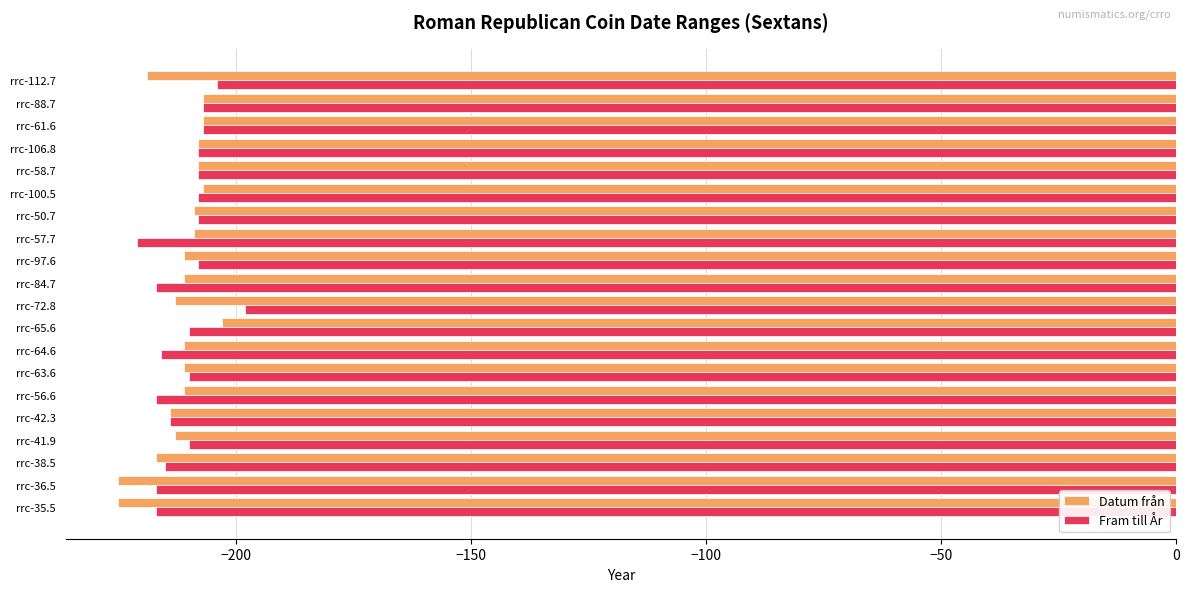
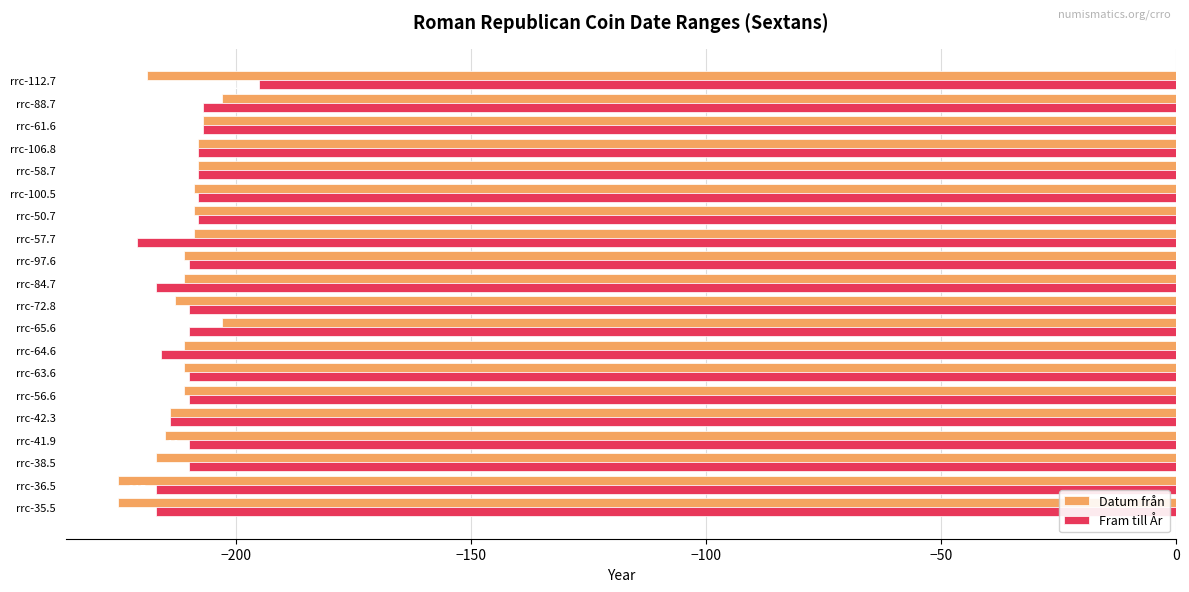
  {
    "Datum från": {
      "rrc-112.7": -219,
-     "rrc-88.7": -207,
+     "rrc-88.7": -203,
      "rrc-61.6": -207,
      "rrc-106.8": -208,
      "rrc-58.7": -208,
-     "rrc-100.5": -207,
+     "rrc-100.5": -209,
      "rrc-50.7": -209,
      "rrc-57.7": -209,
      "rrc-97.6": -211,
      "rrc-84.7": -211,
      "rrc-72.8": -213,
      "rrc-65.6": -203,
      "rrc-64.6": -211,
      "rrc-63.6": -211,
      "rrc-56.6": -211,
      "rrc-42.3": -214,
-     "rrc-41.9": -213,
+     "rrc-41.9": -215,
      "rrc-38.5": -217,
      "rrc-36.5": -225,
      "rrc-35.5": -225
    },
    "Fram till År": {
-     "rrc-112.7": -204,
+     "rrc-112.7": -195,
      "rrc-88.7": -207,
      "rrc-61.6": -207,
      "rrc-106.8": -208,
      "rrc-58.7": -208,
      "rrc-100.5": -208,
      "rrc-50.7": -208,
      "rrc-57.7": -221,
-     "rrc-97.6": -208,
+     "rrc-97.6": -210,
      "rrc-84.7": -217,
-     "rrc-72.8": -198,
+     "rrc-72.8": -210,
      "rrc-65.6": -210,
      "rrc-64.6": -216,
      "rrc-63.6": -210,
-     "rrc-56.6": -217,
+     "rrc-56.6": -210,
      "rrc-42.3": -214,
      "rrc-41.9": -210,
-     "rrc-38.5": -215,
+     "rrc-38.5": -210,
      "rrc-36.5": -217,
      "rrc-35.5": -217
    }
  }
